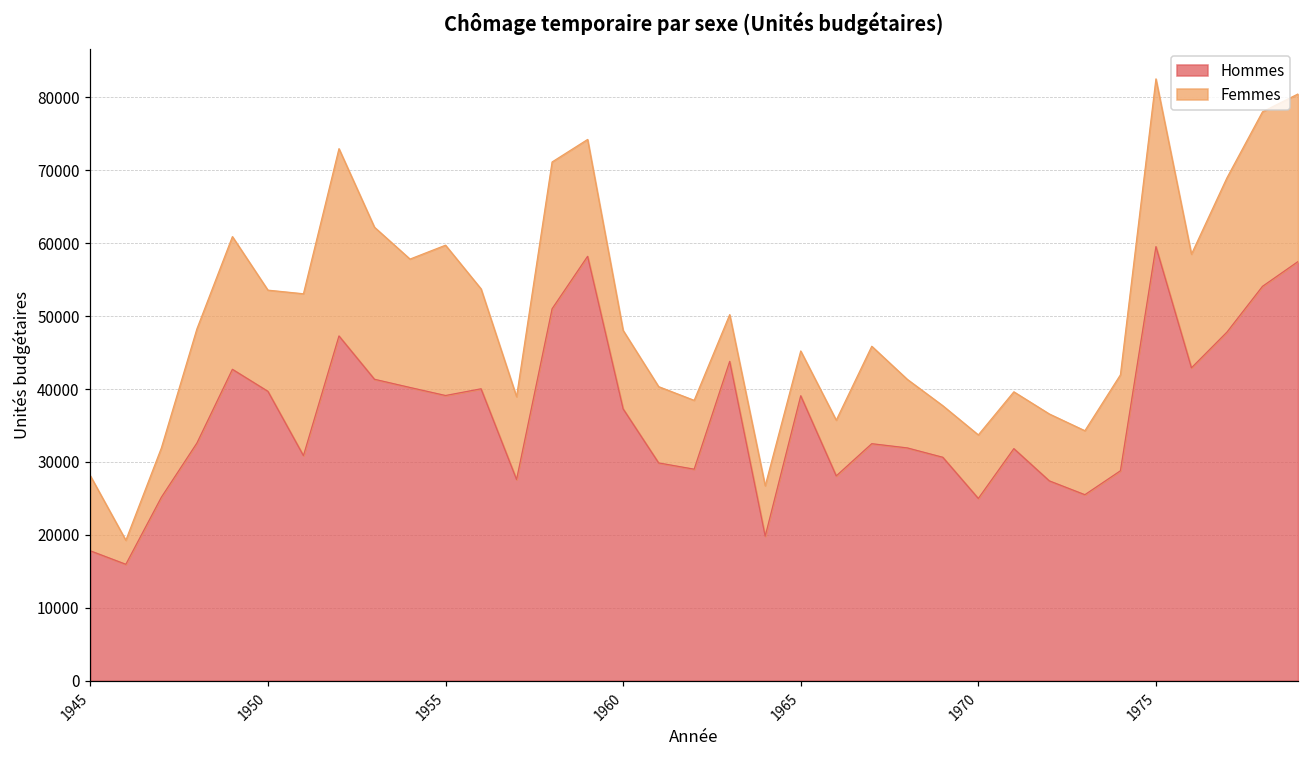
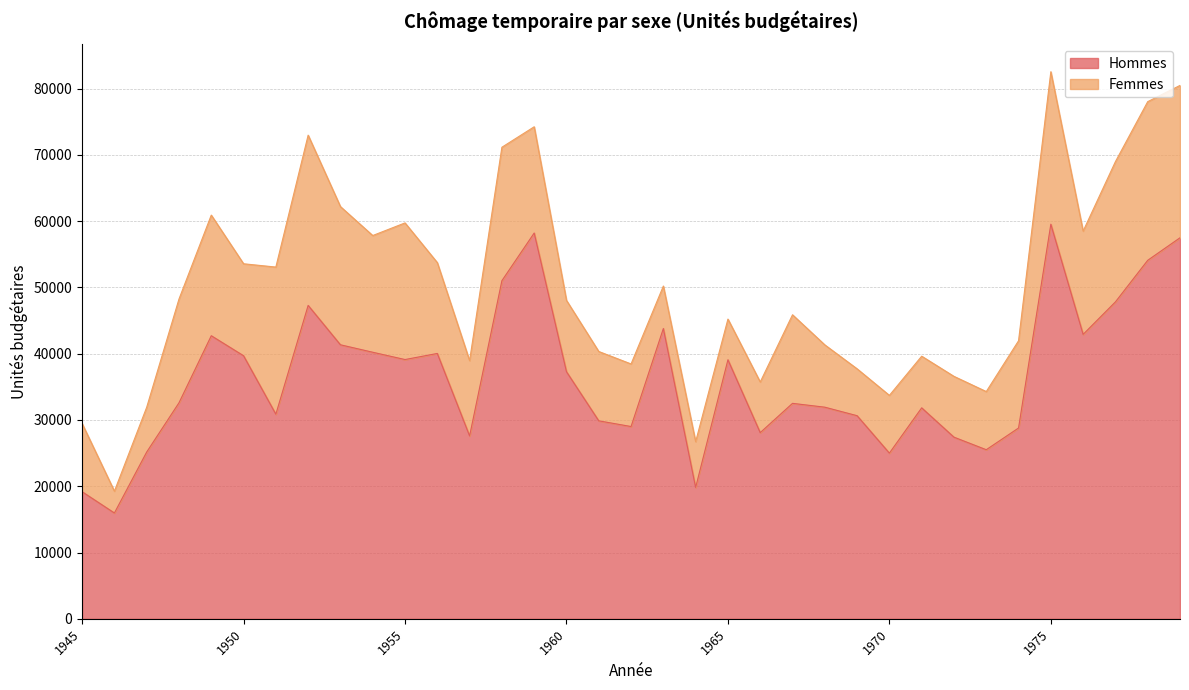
  {
    "Hommes": {
-     "1945": 18000,
+     "1945": 19000,
      "1950": 40000,
      "1955": 39000,
      "1960": 37000,
      "1965": 39000,
      "1970": 25000,
      "1975": 60000
    },
    "Femmes": {
      "1945": 10000,
      "1950": 14000,
      "1955": 21000,
      "1960": 11000,
      "1965": 6000,
      "1970": 9000,
      "1975": 23000
    }
  }
